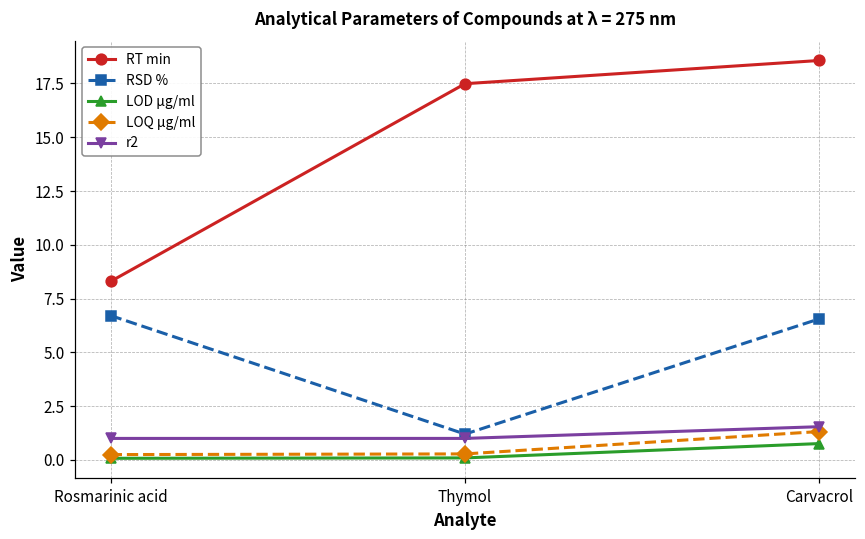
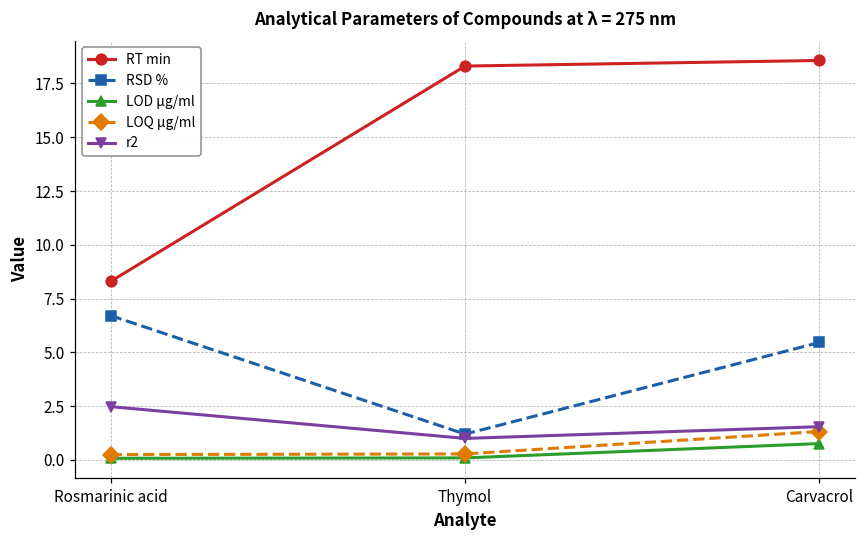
  {
    "RT min": {
      "Rosmarinic acid": 8.3,
-     "Thymol": 17.5,
+     "Thymol": 18.3,
      "Carvacrol": 18.6
    },
    "RSD %": {
      "Rosmarinic acid": 6.7,
      "Thymol": 1.2,
-     "Carvacrol": 6.6
+     "Carvacrol": 5.5
    },
    "LOD µg/ml": {
      "Rosmarinic acid": 0.1,
      "Thymol": 0.1,
      "Carvacrol": 0.8
    },
    "LOQ µg/ml": {
      "Rosmarinic acid": 0.2,
      "Thymol": 0.3,
      "Carvacrol": 1.3
    },
    "r2": {
-     "Rosmarinic acid": 1.0,
+     "Rosmarinic acid": 2.5,
      "Thymol": 1.0,
      "Carvacrol": 1.5
    }
  }
